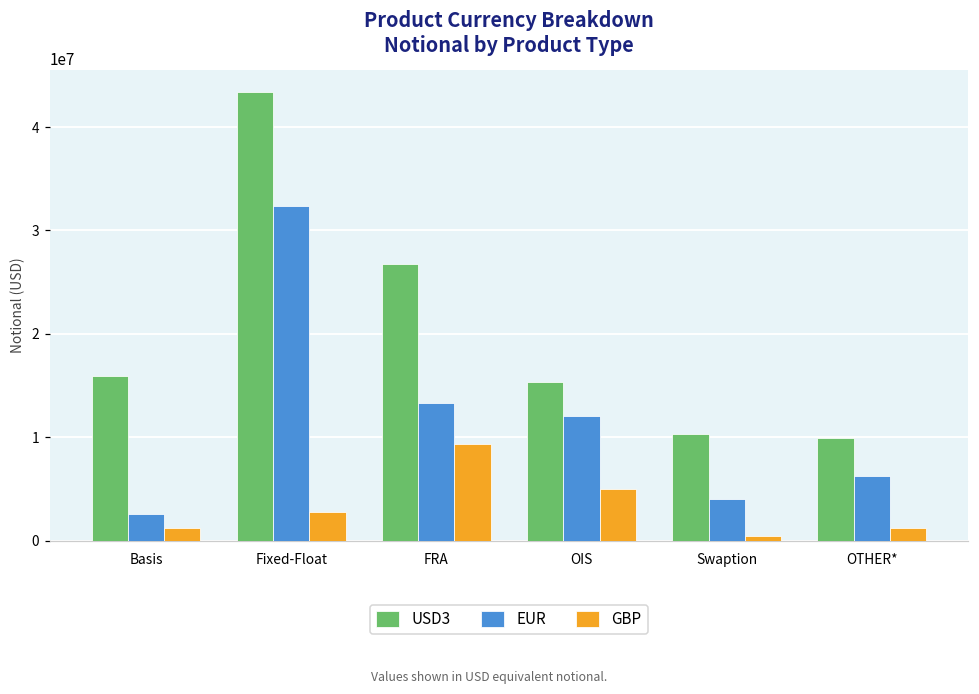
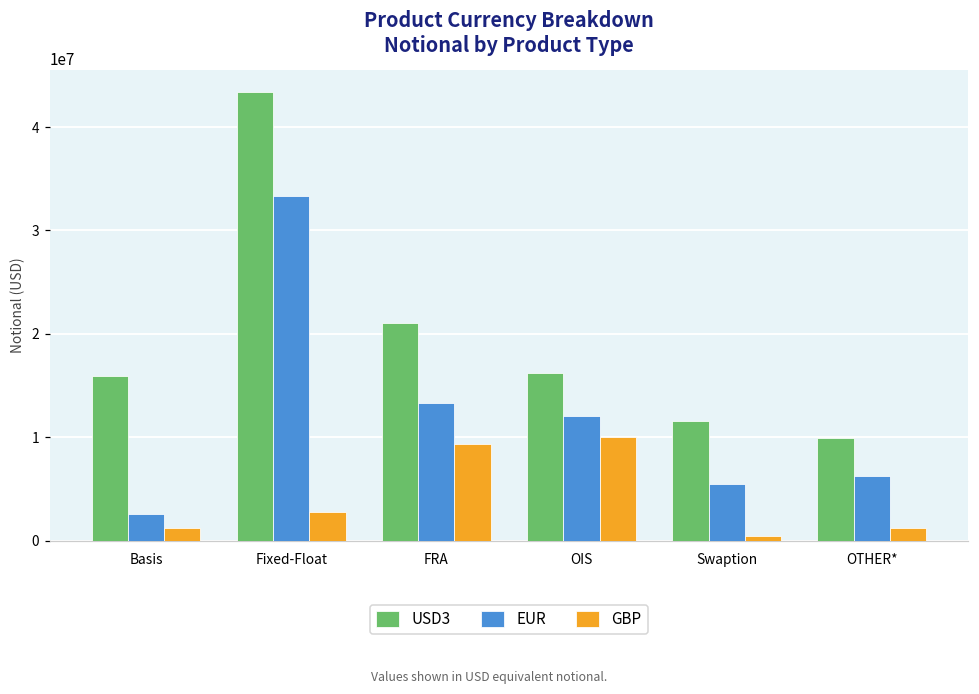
  {
    "USD3": {
      "Basis": 16000000,
      "Fixed-Float": 43000000,
-     "FRA": 27000000,
-     "OIS": 15000000,
-     "Swaption": 10000000,
+     "FRA": 21000000,
+     "OIS": 16000000,
+     "Swaption": 12000000,
      "OTHER*": 10000000
    },
    "EUR": {
      "Basis": 3000000,
-     "Fixed-Float": 32000000,
+     "Fixed-Float": 33000000,
      "FRA": 13000000,
      "OIS": 12000000,
-     "Swaption": 4000000,
+     "Swaption": 5000000,
      "OTHER*": 6000000
    },
    "GBP": {
      "Basis": 1000000,
      "Fixed-Float": 3000000,
      "FRA": 9000000,
-     "OIS": 5000000,
+     "OIS": 10000000,
      "Swaption": 0,
      "OTHER*": 1000000
    }
  }
